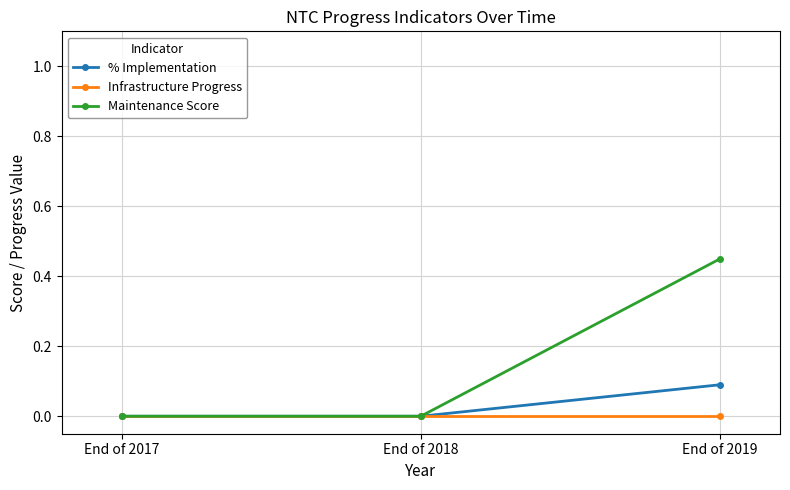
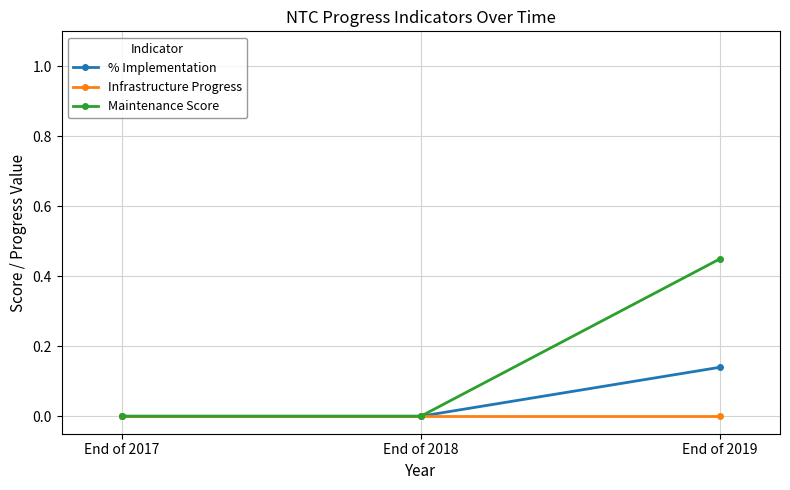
  {
    "% Implementation": {
-     "End of 2019": 0.09
+     "End of 2019": 0.14
    },
    "Infrastructure Progress": {
      "End of 2019": 0.00
    },
    "Maintenance Score": {
      "End of 2019": 0.45
    }
  }
